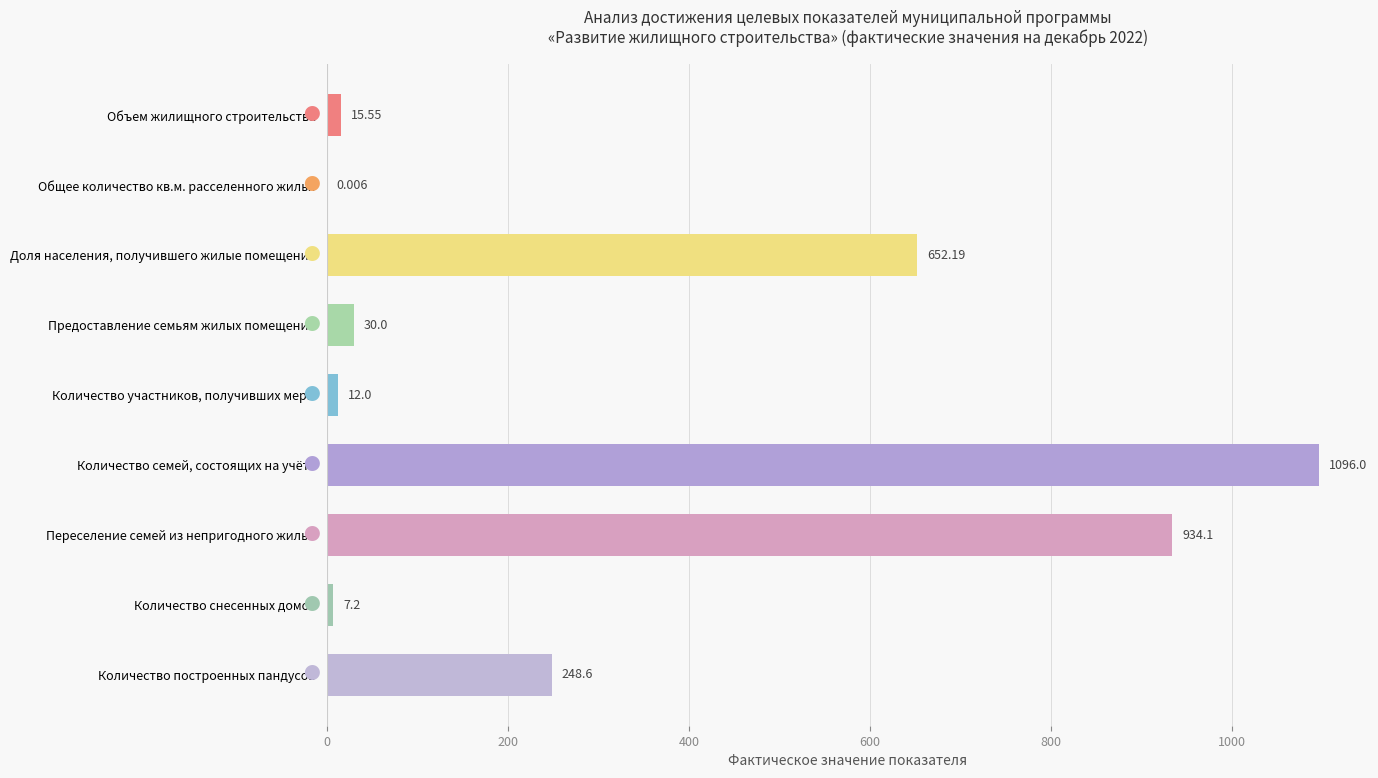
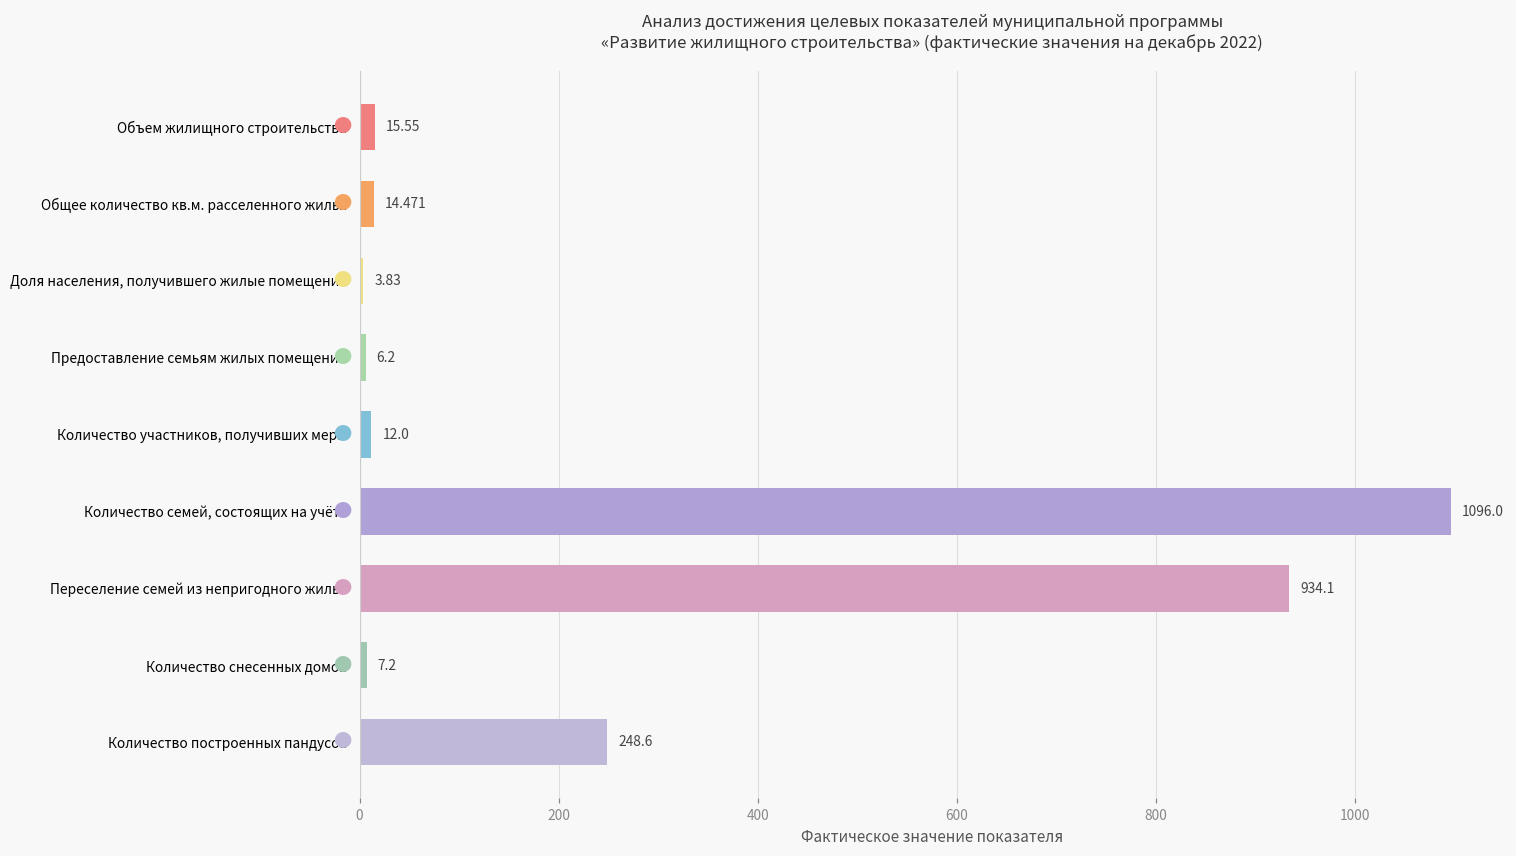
  {
    "Объем жилищного строительства": 15.55,
-   "Общее количество кв.м. расселенного жилья": 0.006,
-   "Доля населения, получившего жилые помещения": 652.19,
-   "Предоставление семьям жилых помещений": 30.0,
+   "Общее количество кв.м. расселенного жилья": 14.471,
+   "Доля населения, получившего жилые помещения": 3.83,
+   "Предоставление семьям жилых помещений": 6.2,
    "Количество участников, получивших меры": 12.0,
    "Количество семей, состоящих на учёте": 1096.0,
    "Переселение семей из непригодного жилья": 934.1,
    "Количество снесенных домов": 7.2,
    "Количество построенных пандусов": 248.6
  }
